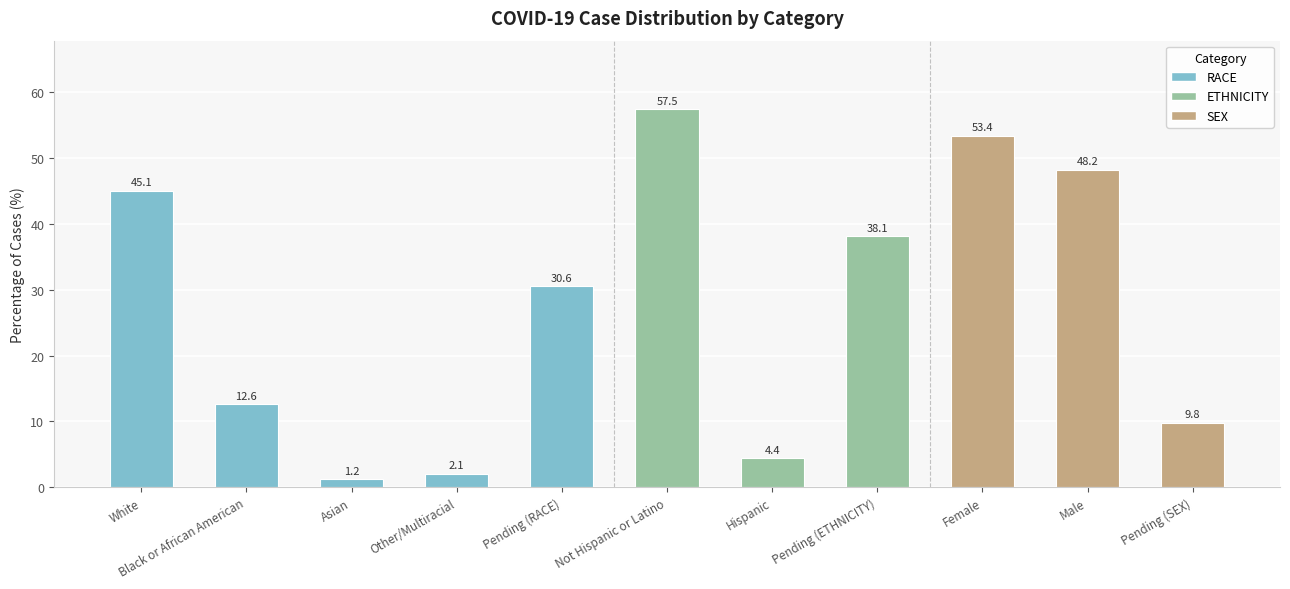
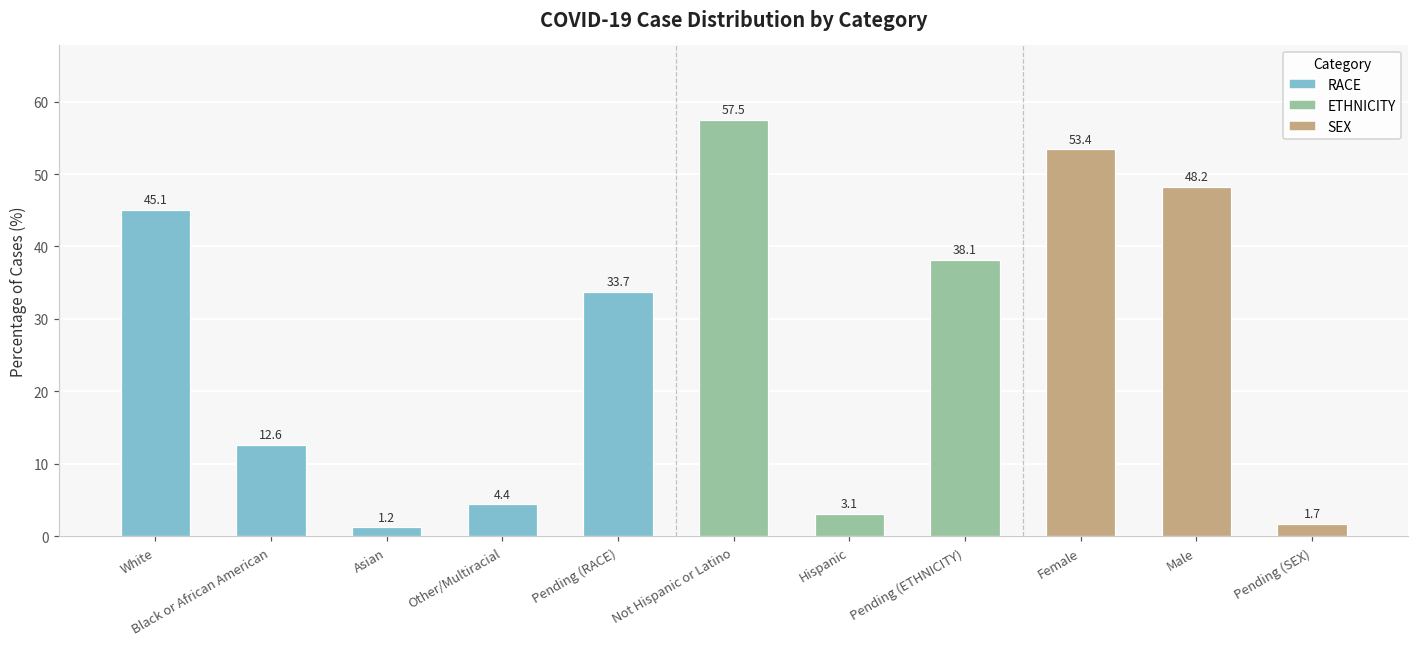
  {
    "White": 45.1,
    "Black or African American": 12.6,
    "Asian": 1.2,
-   "Other/Multiracial": 2.1,
-   "Pending (RACE)": 30.6,
+   "Other/Multiracial": 4.4,
+   "Pending (RACE)": 33.7,
    "Not Hispanic or Latino": 57.5,
-   "Hispanic": 4.4,
+   "Hispanic": 3.1,
    "Pending (ETHNICITY)": 38.1,
    "Female": 53.4,
    "Male": 48.2,
-   "Pending (SEX)": 9.8
+   "Pending (SEX)": 1.7
  }
